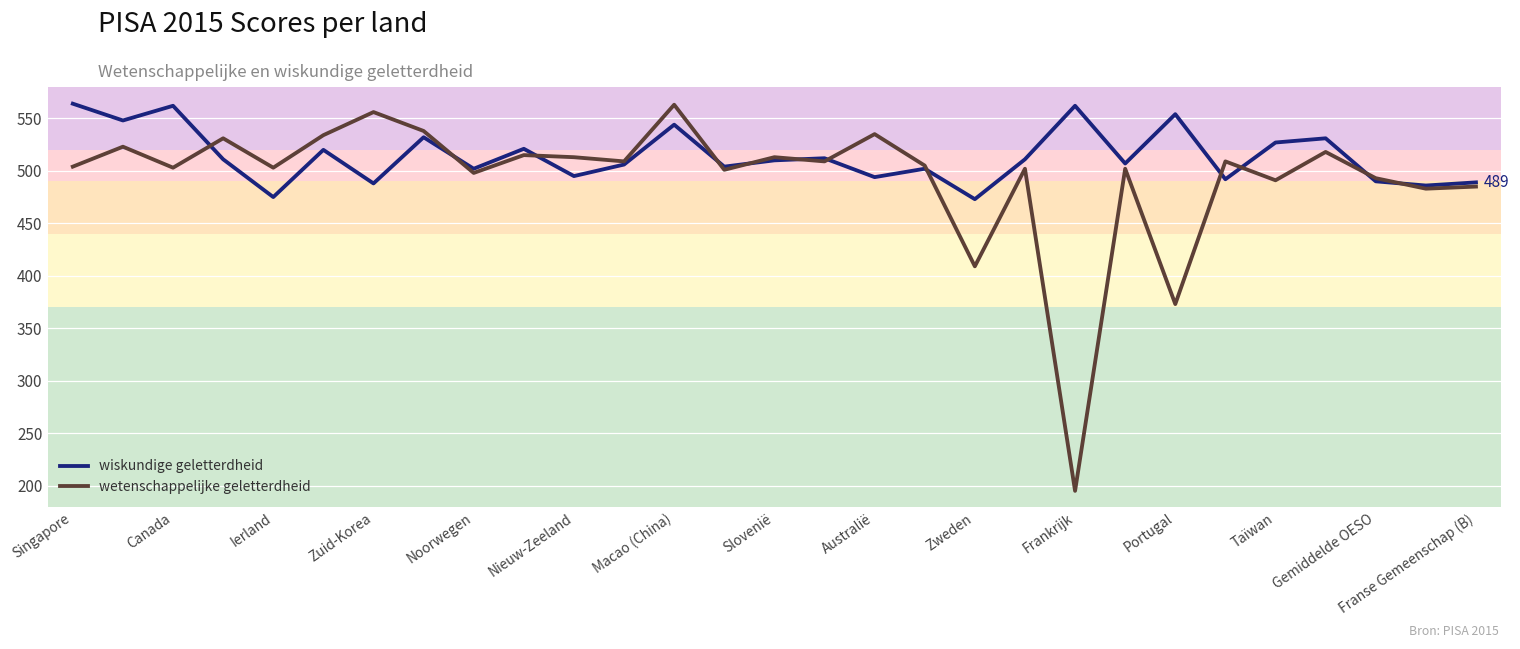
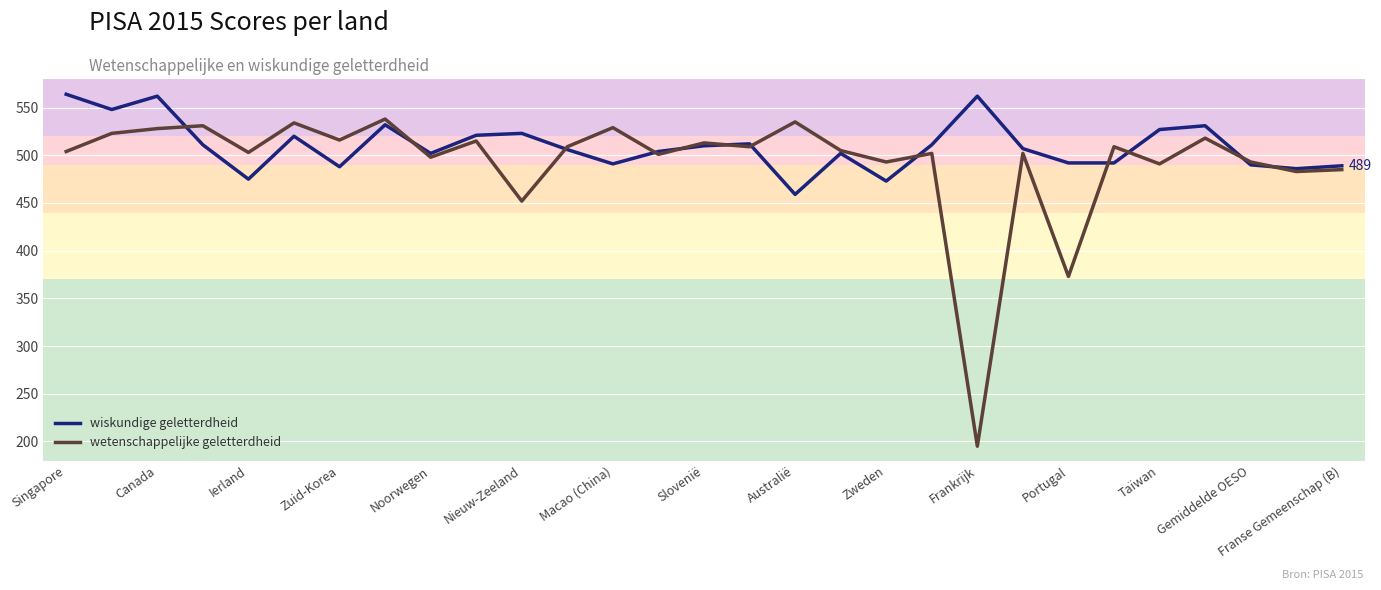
  {
    "wiskundige geletterdheid": {
      "Singapore": 560,
      "Canada": 560,
      "Ierland": 480,
      "Zuid-Korea": 490,
      "Noorwegen": 500,
-     "Nieuw-Zeeland": 500,
-     "Macao (China)": 540,
+     "Nieuw-Zeeland": 520,
+     "Macao (China)": 490,
      "Slovenië": 510,
-     "Australië": 490,
+     "Australië": 460,
      "Zweden": 470,
      "Frankrijk": 560,
-     "Portugal": 550,
+     "Portugal": 490,
      "Taïwan": 530,
      "Gemiddelde OESO": 490
    },
    "wetenschappelijke geletterdheid": {
      "Singapore": 500,
-     "Canada": 500,
+     "Canada": 530,
      "Ierland": 500,
-     "Zuid-Korea": 560,
+     "Zuid-Korea": 520,
      "Noorwegen": 500,
-     "Nieuw-Zeeland": 510,
-     "Macao (China)": 560,
+     "Nieuw-Zeeland": 450,
+     "Macao (China)": 530,
      "Slovenië": 510,
      "Australië": 540,
-     "Zweden": 410,
+     "Zweden": 490,
      "Frankrijk": 200,
      "Portugal": 370,
      "Taïwan": 490,
      "Gemiddelde OESO": 490
    }
  }
